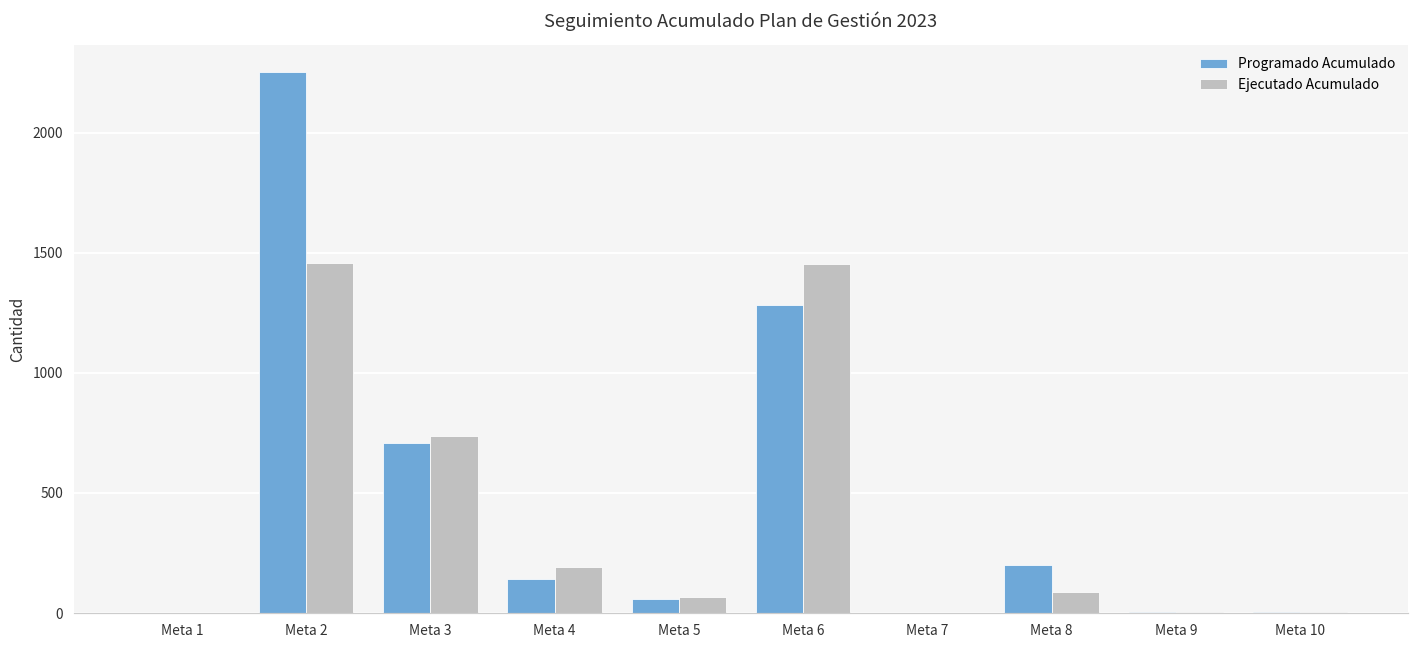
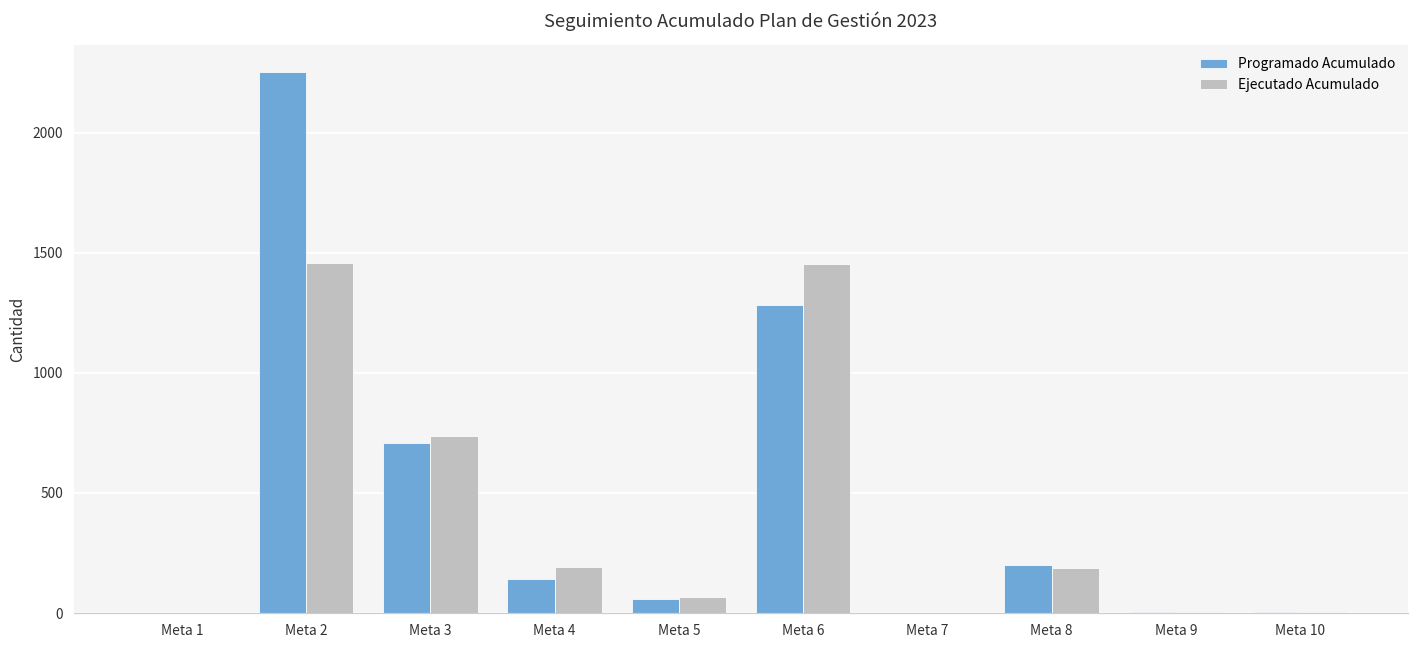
  {
    "Programado Acumulado": {
      "Meta 2": 2250,
      "Meta 3": 710,
      "Meta 4": 140,
      "Meta 5": 60,
      "Meta 6": 1290,
      "Meta 8": 200
    },
    "Ejecutado Acumulado": {
      "Meta 2": 1460,
      "Meta 3": 740,
      "Meta 4": 190,
      "Meta 5": 70,
      "Meta 6": 1450,
-     "Meta 8": 90
+     "Meta 8": 190
    }
  }
